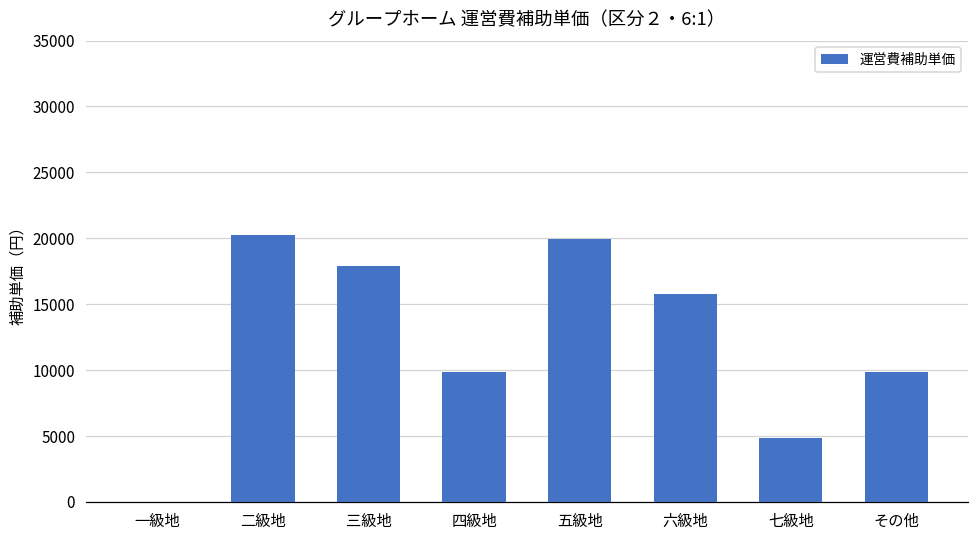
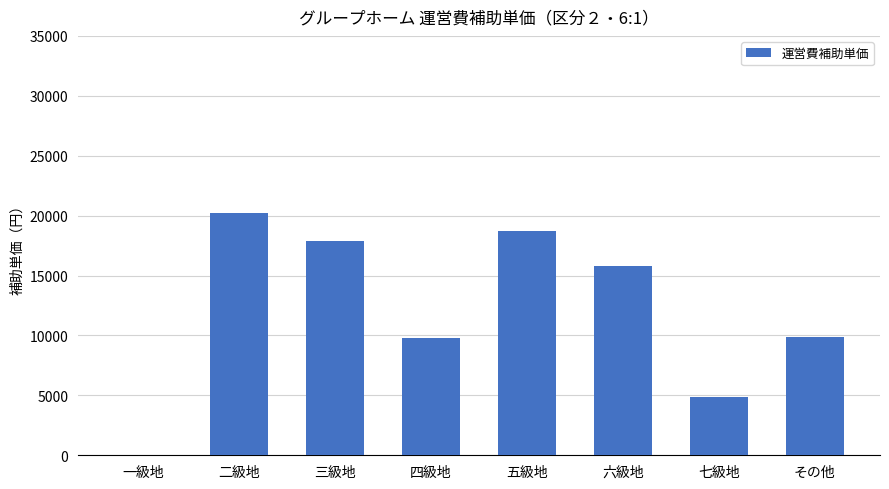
  {
    "一級地": 0,
    "二級地": 20200,
    "三級地": 17900,
    "四級地": 9800,
-   "五級地": 20000,
+   "五級地": 18800,
    "六級地": 15800,
    "七級地": 4900,
    "その他": 9800
  }
